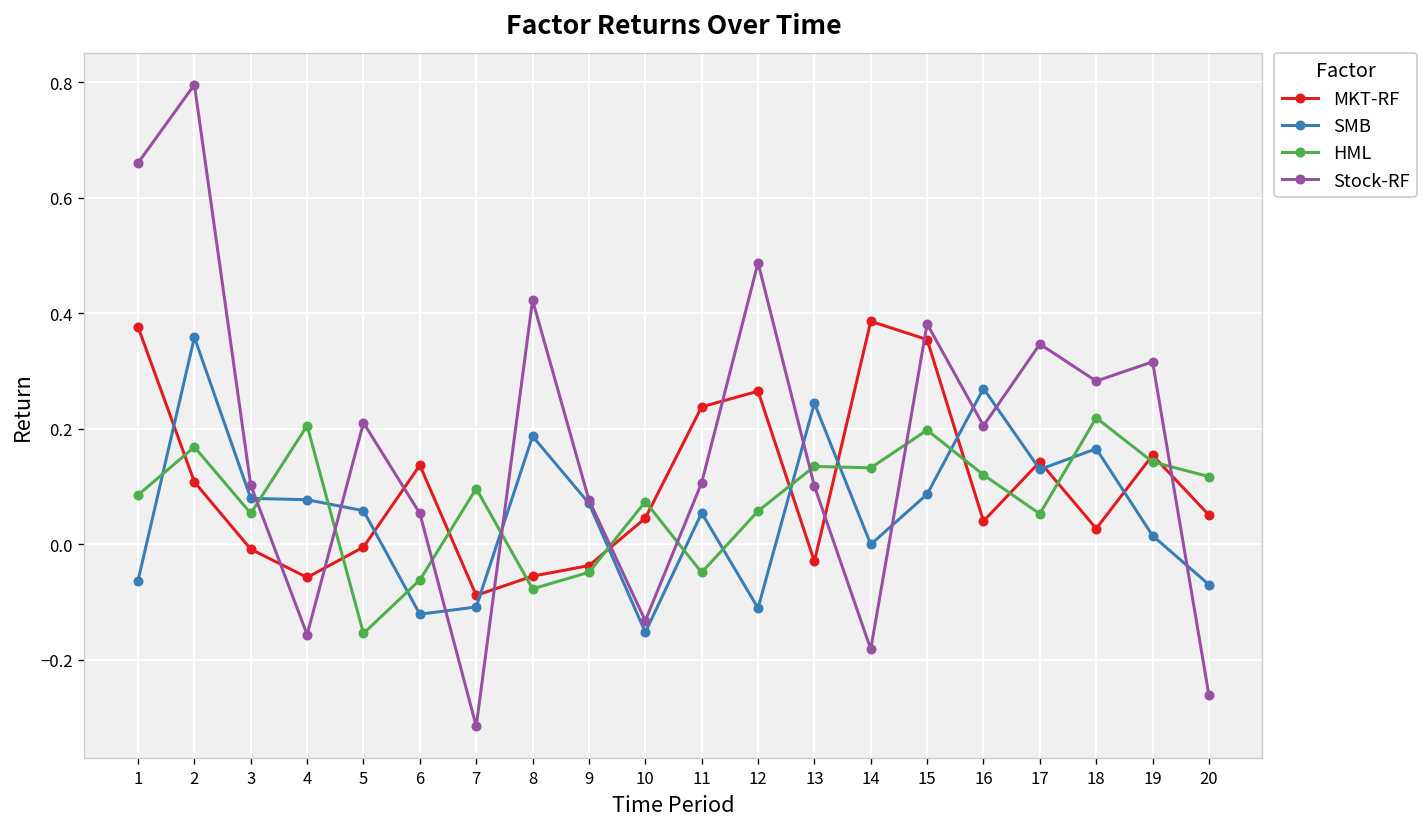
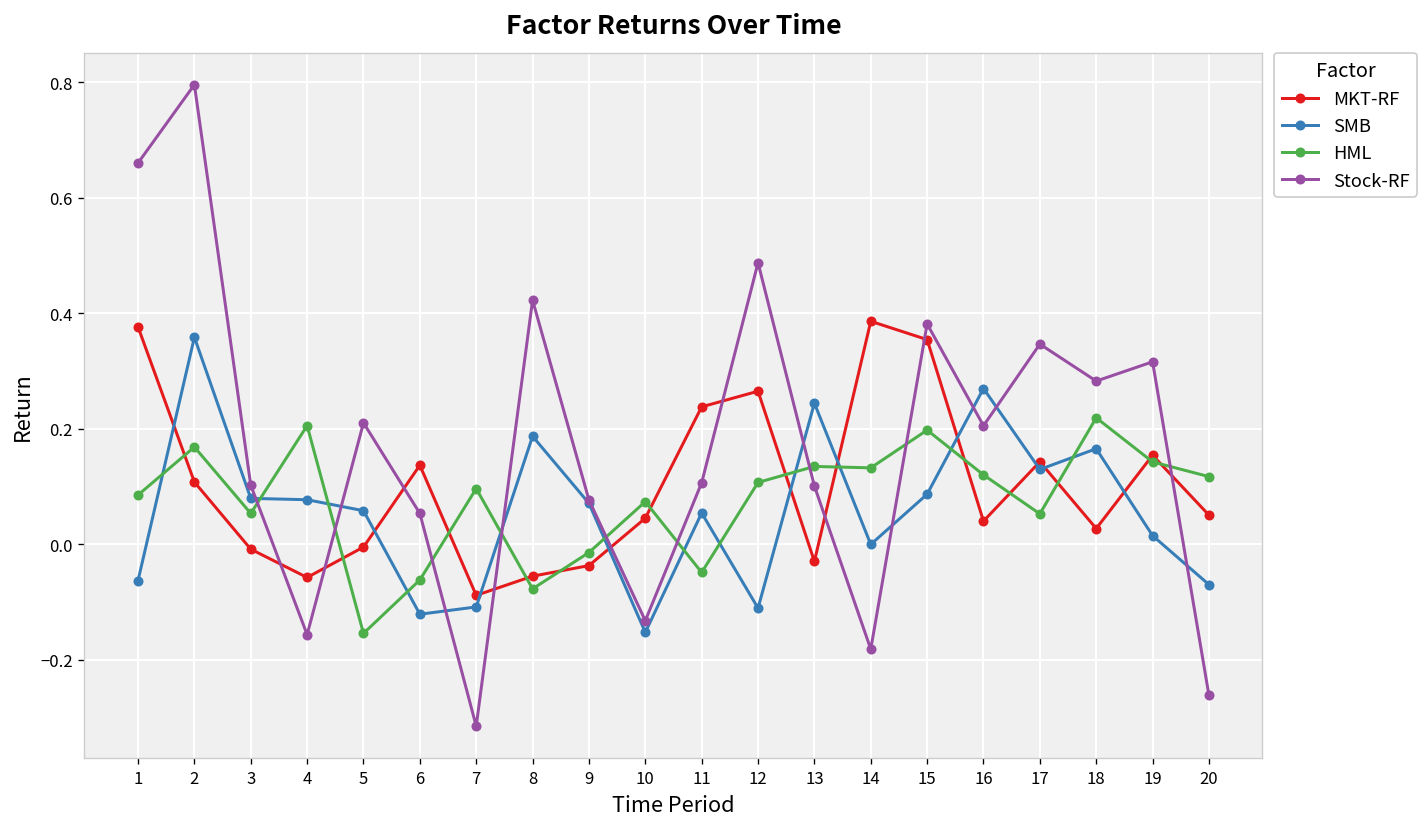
  {
    "MKT-RF": {
      "1": 0.38,
      "2": 0.11,
      "3": -0.01,
      "4": -0.06,
      "5": -0.01,
      "6": 0.14,
      "7": -0.09,
      "8": -0.06,
      "9": -0.04,
      "10": 0.04,
      "11": 0.24,
      "12": 0.26,
      "13": -0.03,
      "14": 0.39,
      "15": 0.35,
      "16": 0.04,
      "17": 0.14,
      "18": 0.03,
      "19": 0.15,
      "20": 0.05
    },
    "SMB": {
      "1": -0.06,
      "2": 0.36,
      "3": 0.08,
      "4": 0.08,
      "5": 0.06,
      "6": -0.12,
      "7": -0.11,
      "8": 0.19,
      "9": 0.07,
      "10": -0.15,
      "11": 0.05,
      "12": -0.11,
      "13": 0.24,
      "14": 0.00,
      "15": 0.09,
      "16": 0.27,
      "17": 0.13,
      "18": 0.17,
      "19": 0.01,
      "20": -0.07
    },
    "HML": {
      "1": 0.08,
      "2": 0.17,
      "3": 0.05,
      "4": 0.21,
      "5": -0.15,
      "6": -0.06,
      "7": 0.10,
      "8": -0.08,
-     "9": -0.05,
+     "9": -0.01,
      "10": 0.07,
      "11": -0.05,
-     "12": 0.06,
+     "12": 0.11,
      "13": 0.13,
      "14": 0.13,
      "15": 0.20,
      "16": 0.12,
      "17": 0.05,
      "18": 0.22,
      "19": 0.14,
      "20": 0.12
    },
    "Stock-RF": {
      "1": 0.66,
      "2": 0.80,
      "3": 0.10,
      "4": -0.16,
      "5": 0.21,
      "6": 0.05,
      "7": -0.32,
      "8": 0.42,
      "9": 0.08,
      "10": -0.13,
      "11": 0.11,
      "12": 0.49,
      "13": 0.10,
      "14": -0.18,
      "15": 0.38,
      "16": 0.20,
      "17": 0.35,
      "18": 0.28,
      "19": 0.32,
      "20": -0.26
    }
  }
